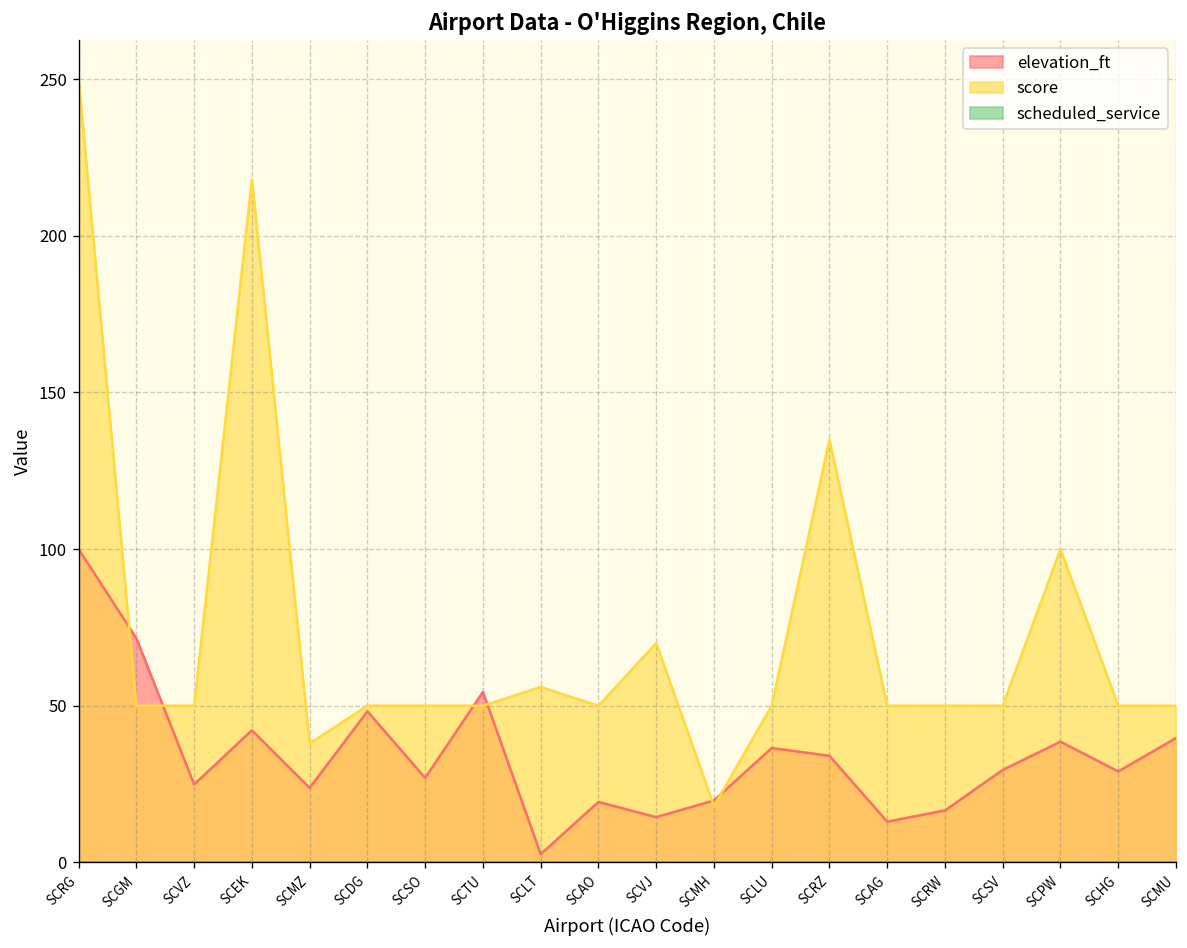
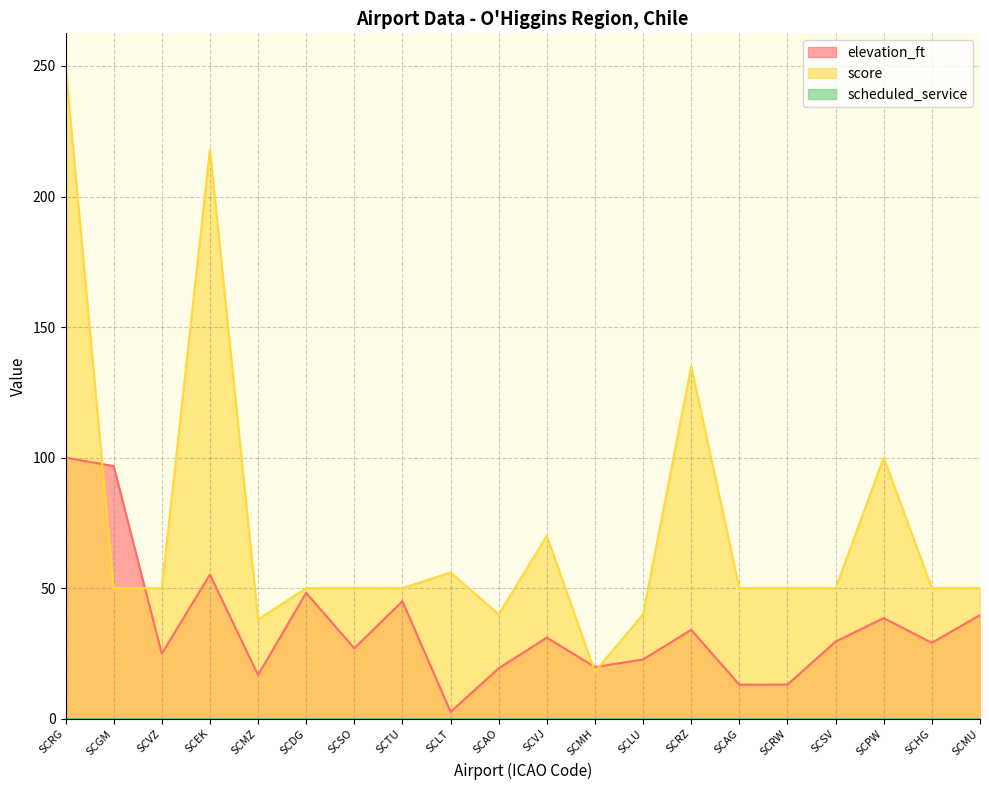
  {
    "elevation_ft": {
      "SCRG": 100,
-     "SCGM": 72,
+     "SCGM": 97,
      "SCVZ": 25,
-     "SCEK": 42,
-     "SCMZ": 24,
+     "SCEK": 55,
+     "SCMZ": 17,
      "SCDG": 48,
      "SCSO": 27,
-     "SCTU": 54,
+     "SCTU": 45,
      "SCLT": 3,
      "SCAO": 19,
-     "SCVJ": 14,
+     "SCVJ": 31,
      "SCMH": 20,
-     "SCLU": 37,
+     "SCLU": 23,
      "SCRZ": 34,
      "SCAG": 13,
-     "SCRW": 17,
+     "SCRW": 13,
      "SCSV": 30,
      "SCPW": 39,
      "SCHG": 29,
      "SCMU": 40
    },
    "score": {
      "SCRG": 250,
      "SCGM": 50,
      "SCVZ": 50,
      "SCEK": 218,
      "SCMZ": 38,
      "SCDG": 50,
      "SCSO": 50,
      "SCTU": 50,
      "SCLT": 56,
-     "SCAO": 50,
+     "SCAO": 40,
      "SCVJ": 70,
      "SCMH": 18,
-     "SCLU": 50,
+     "SCLU": 40,
      "SCRZ": 135,
      "SCAG": 50,
      "SCRW": 50,
      "SCSV": 50,
      "SCPW": 100,
      "SCHG": 50,
      "SCMU": 50
    },
    "scheduled_service": {
      "SCRG": 0,
      "SCGM": 0,
      "SCVZ": 0,
      "SCEK": 0,
      "SCMZ": 0,
      "SCDG": 0,
      "SCSO": 0,
      "SCTU": 0,
      "SCLT": 0,
      "SCAO": 0,
      "SCVJ": 0,
      "SCMH": 0,
      "SCLU": 0,
      "SCRZ": 0,
      "SCAG": 0,
      "SCRW": 0,
      "SCSV": 0,
      "SCPW": 0,
      "SCHG": 0,
      "SCMU": 0
    }
  }
